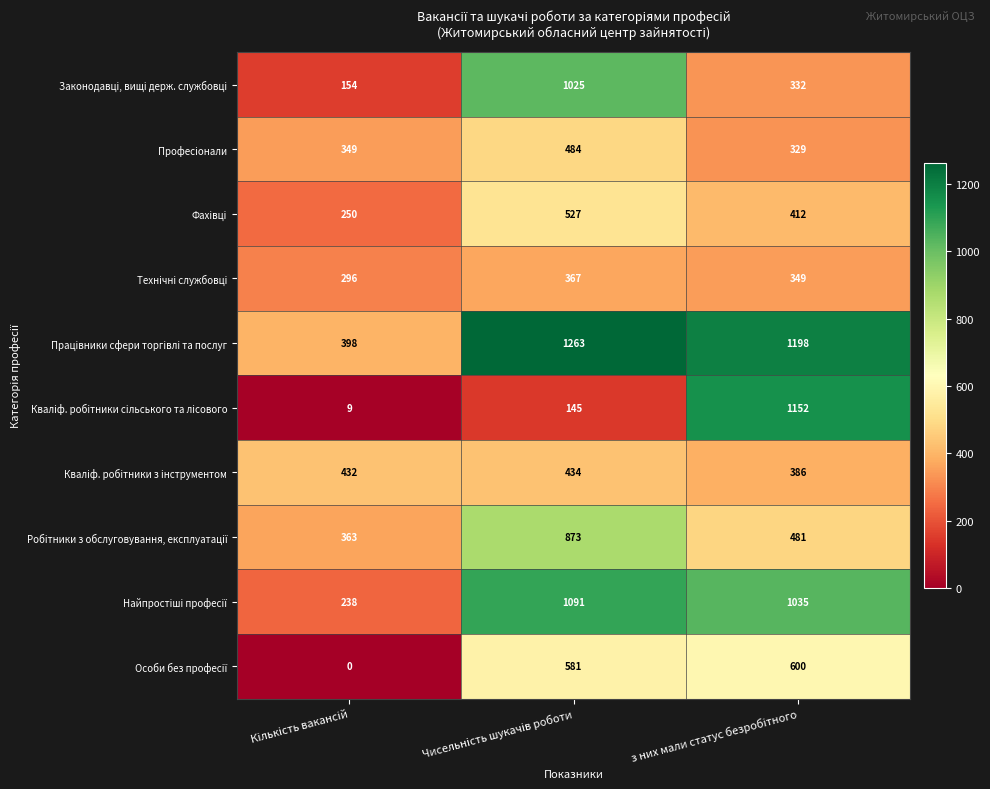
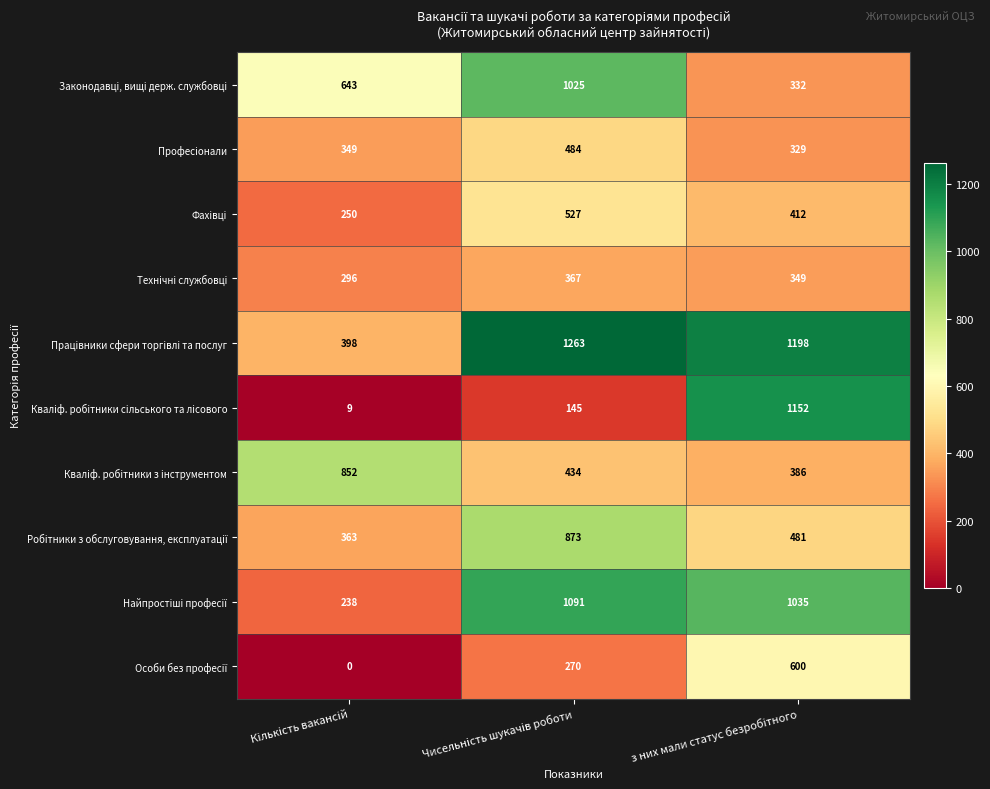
  {
    "Законодавці, вищі держ. службовці": {
-     "Кількість вакансій": 154,
+     "Кількість вакансій": 643,
      "Чисельність шукачів роботи": 1025,
      "з них мали статус безробітного": 332
    },
    "Професіонали": {
      "Кількість вакансій": 349,
      "Чисельність шукачів роботи": 484,
      "з них мали статус безробітного": 329
    },
    "Фахівці": {
      "Кількість вакансій": 250,
      "Чисельність шукачів роботи": 527,
      "з них мали статус безробітного": 412
    },
    "Технічні службовці": {
      "Кількість вакансій": 296,
      "Чисельність шукачів роботи": 367,
      "з них мали статус безробітного": 349
    },
    "Працівники сфери торгівлі та послуг": {
      "Кількість вакансій": 398,
      "Чисельність шукачів роботи": 1263,
      "з них мали статус безробітного": 1198
    },
    "Кваліф. робітники сільського та лісового": {
      "Кількість вакансій": 9,
      "Чисельність шукачів роботи": 145,
      "з них мали статус безробітного": 1152
    },
    "Кваліф. робітники з інструментом": {
-     "Кількість вакансій": 432,
+     "Кількість вакансій": 852,
      "Чисельність шукачів роботи": 434,
      "з них мали статус безробітного": 386
    },
    "Робітники з обслуговування, експлуатації": {
      "Кількість вакансій": 363,
      "Чисельність шукачів роботи": 873,
      "з них мали статус безробітного": 481
    },
    "Найпростіші професії": {
      "Кількість вакансій": 238,
      "Чисельність шукачів роботи": 1091,
      "з них мали статус безробітного": 1035
    },
    "Особи без професії": {
      "Кількість вакансій": 0,
-     "Чисельність шукачів роботи": 581,
+     "Чисельність шукачів роботи": 270,
      "з них мали статус безробітного": 600
    }
  }
